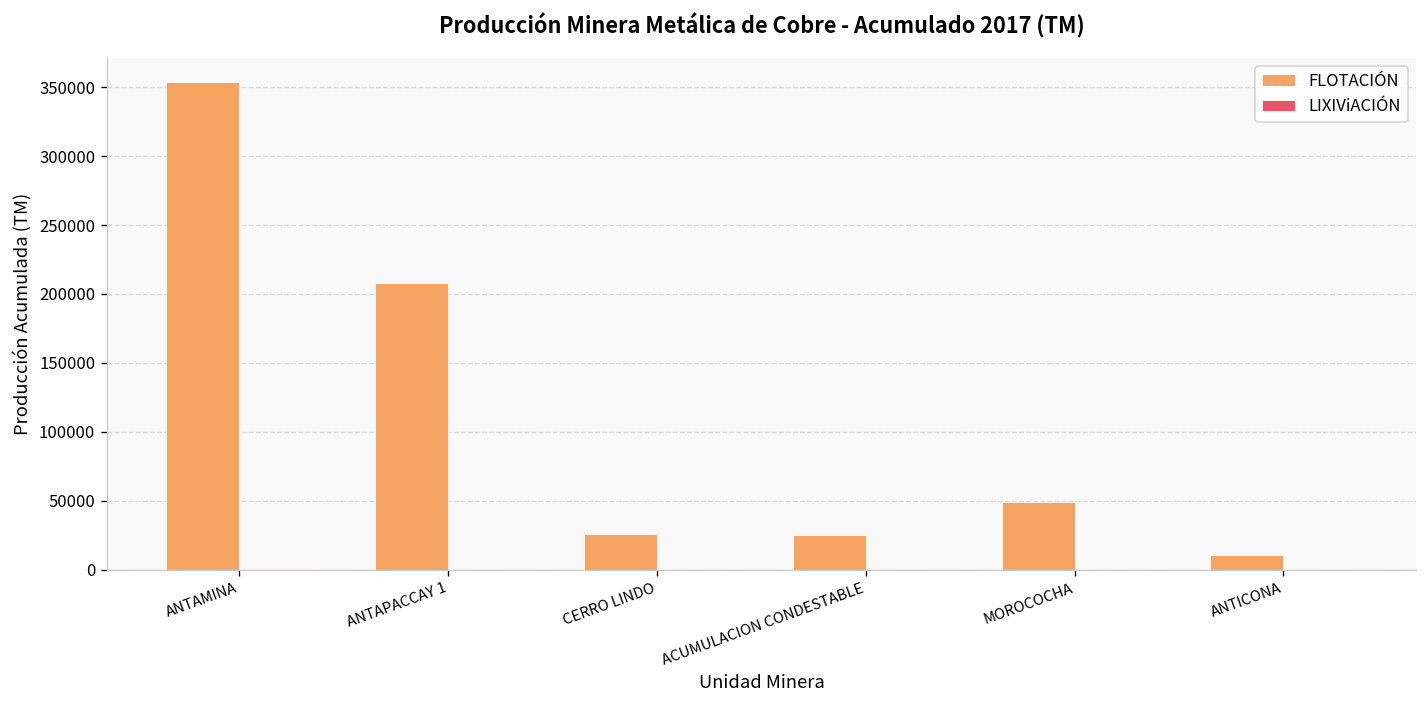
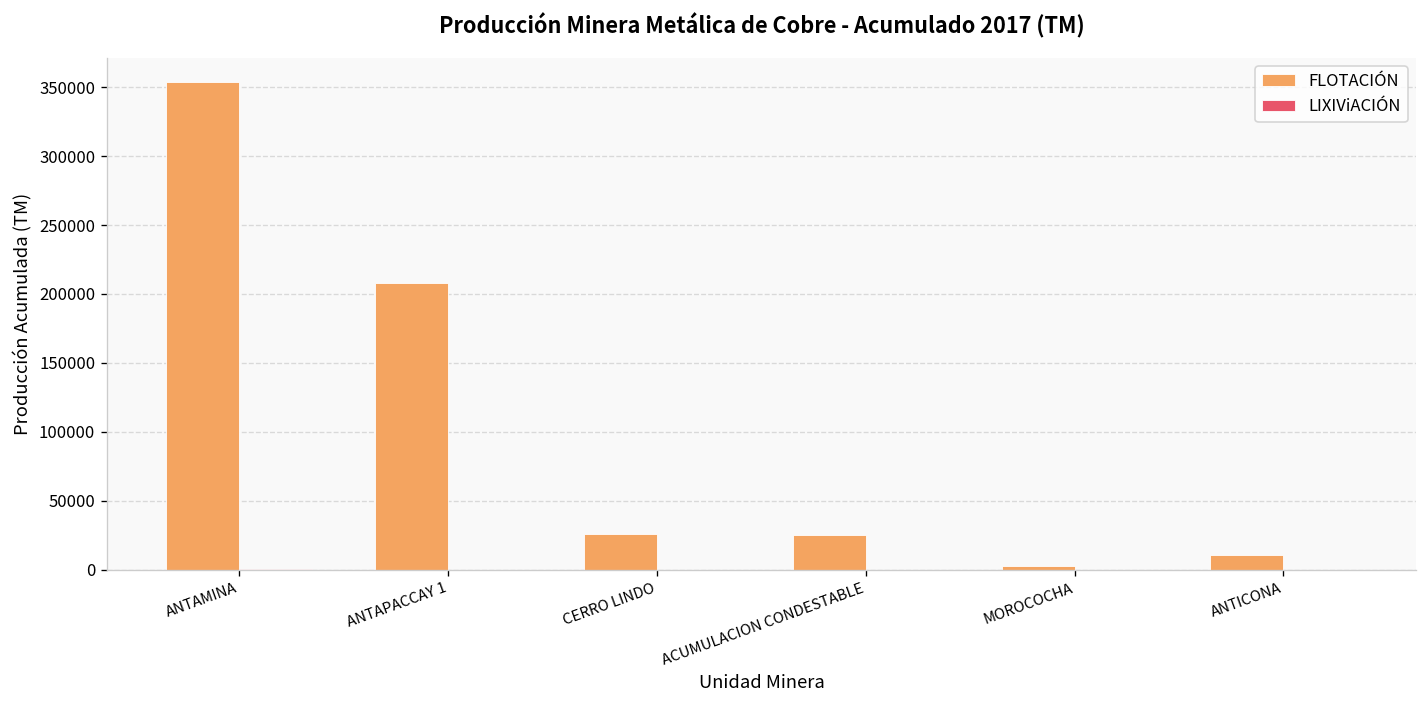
  {
    "FLOTACIÓN": {
      "ANTAMINA": 353000,
      "ANTAPACCAY 1": 208000,
      "CERRO LINDO": 25000,
      "ACUMULACION CONDESTABLE": 25000,
-     "MOROCOCHA": 49000,
+     "MOROCOCHA": 2000,
      "ANTICONA": 11000
    },
    "LIXIViACIÓN": {
      "ANTAPACCAY 1": 0,
      "CERRO LINDO": 0,
      "ACUMULACION CONDESTABLE": 0,
      "MOROCOCHA": 0,
      "ANTICONA": 0
    }
  }
